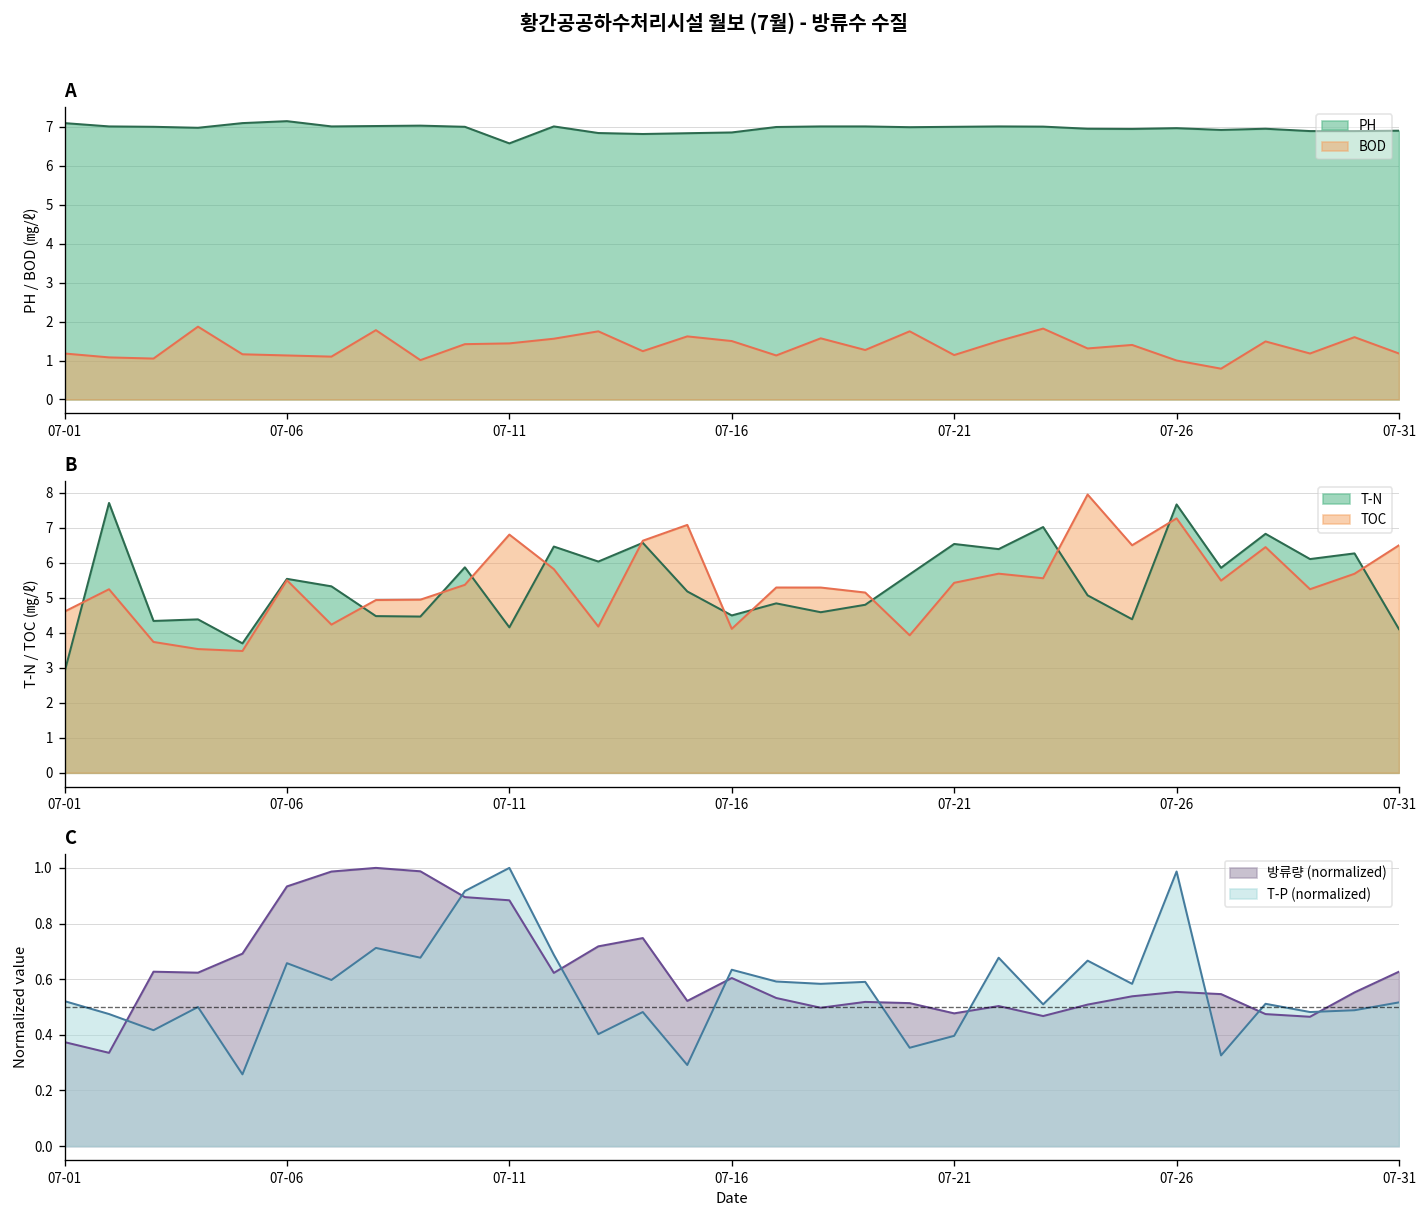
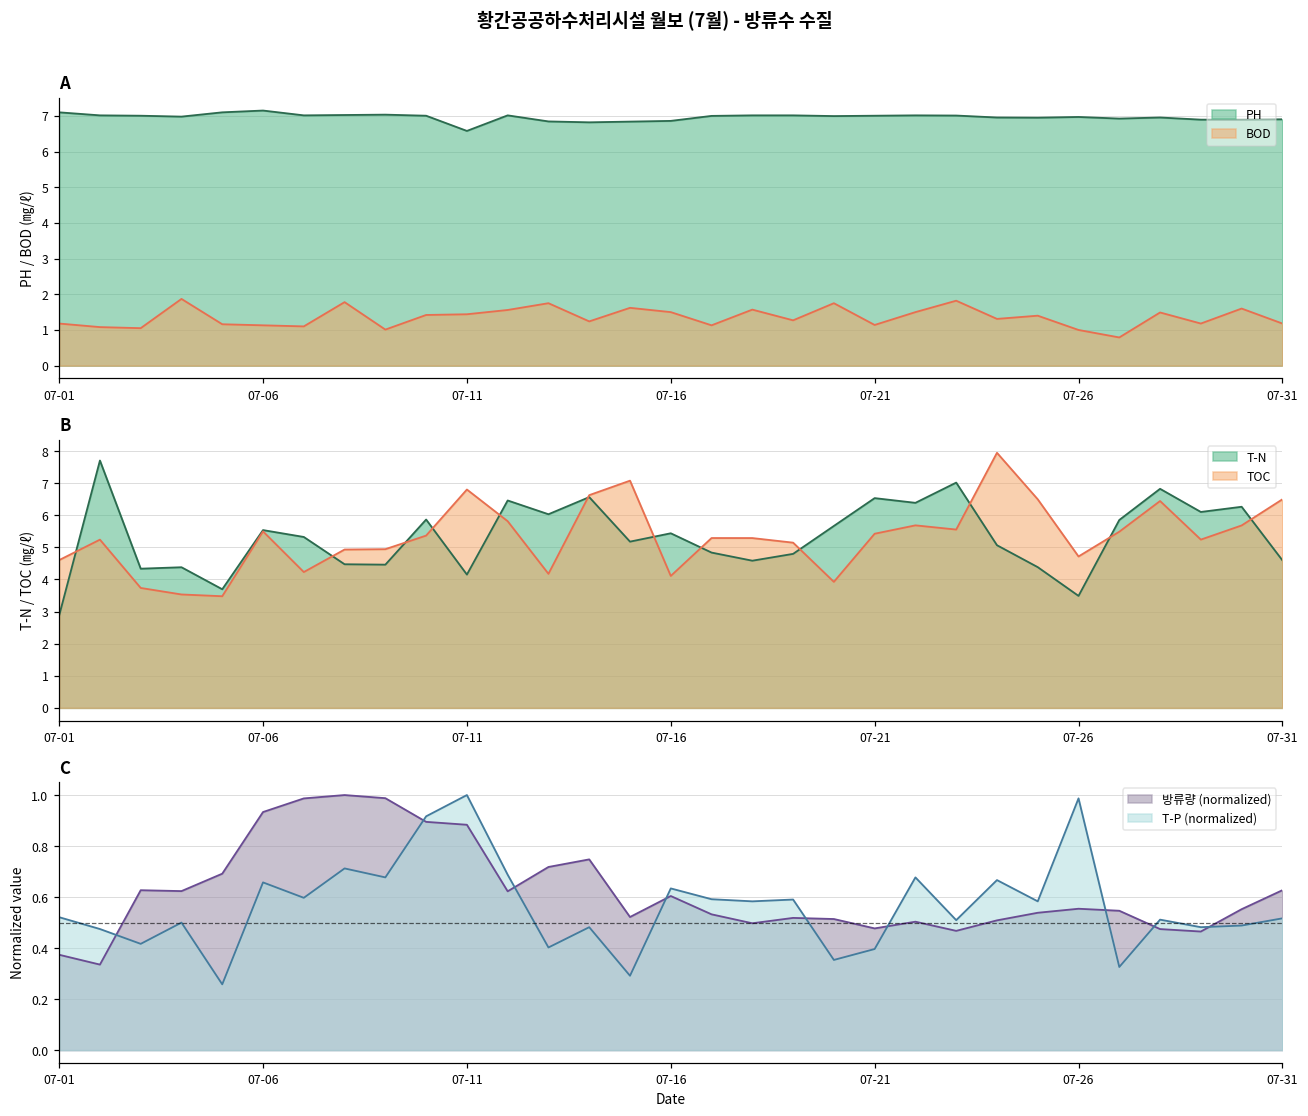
  {
    "A": {
      "PH": {
        "07-01": 7.1,
        "07-06": 7.2,
        "07-11": 6.6,
        "07-16": 6.9,
        "07-21": 7.0,
        "07-26": 7.0,
        "07-31": 6.9
      },
      "BOD": {
        "07-01": 1.2,
        "07-06": 1.1,
        "07-11": 1.4,
        "07-16": 1.5,
        "07-21": 1.1,
        "07-26": 1.0,
        "07-31": 1.2
      }
    },
    "B": {
      "T-N": {
        "07-01": 2.9,
        "07-11": 4.2,
-       "07-16": 4.5,
+       "07-16": 5.4,
        "07-21": 6.5,
-       "07-26": 7.7,
-       "07-31": 4.1
+       "07-26": 3.5,
+       "07-31": 4.6
      },
      "TOC": {
        "07-01": 4.6,
        "07-11": 6.8,
        "07-16": 4.1,
        "07-21": 5.4,
-       "07-26": 7.3,
+       "07-26": 4.7,
        "07-31": 6.5
      }
    },
    "C": {
      "방류량 (normalized)": {
        "07-01": 0.37,
        "07-06": 0.93,
        "07-11": 0.88,
        "07-16": 0.60,
        "07-21": 0.48,
        "07-26": 0.55,
        "07-31": 0.63
      },
      "T-P (normalized)": {
        "07-01": 0.52,
        "07-06": 0.66,
        "07-11": 1.00,
        "07-16": 0.63,
        "07-21": 0.40,
        "07-26": 0.99,
        "07-31": 0.52
      }
    }
  }
